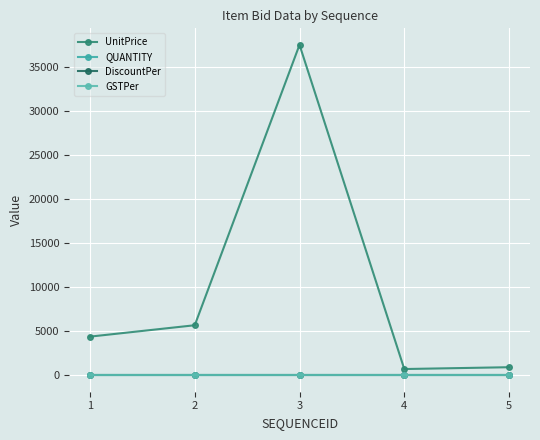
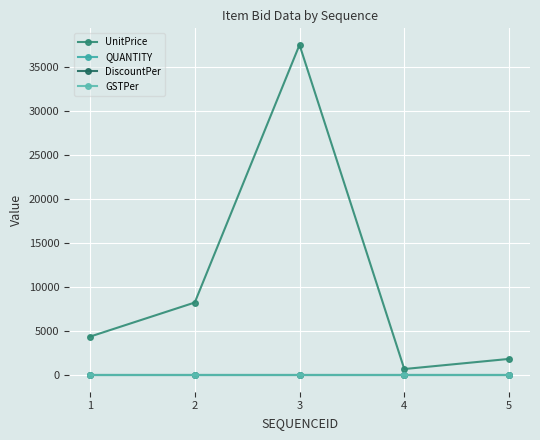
  {
    "UnitPrice": {
      "1": 4000,
-     "2": 6000,
+     "2": 8000,
      "3": 38000,
      "4": 1000,
-     "5": 1000
+     "5": 2000
    },
    "GSTPer": {
      "1": 0,
      "2": 0,
      "3": 0,
      "4": 0,
      "5": 0
    }
  }
